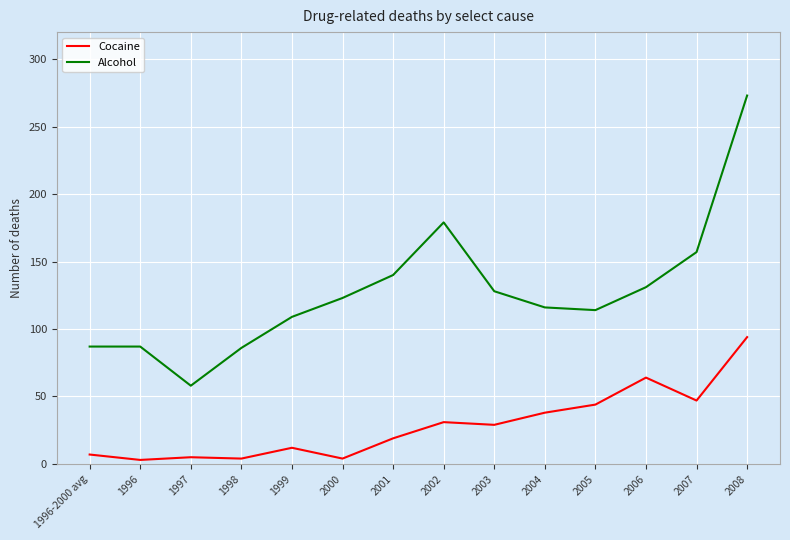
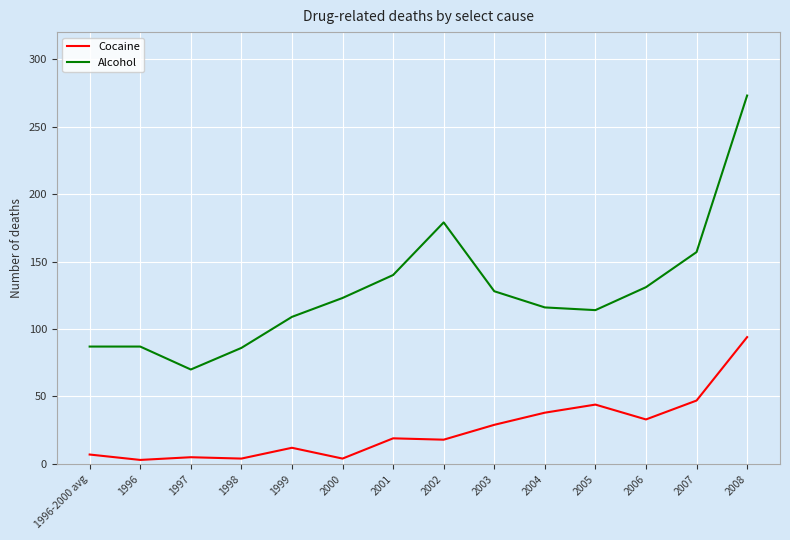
  {
    "Cocaine": {
      "1996-2000 avg": 7,
      "1996": 3,
      "1997": 5,
      "1998": 4,
      "1999": 12,
      "2000": 4,
      "2001": 19,
-     "2002": 31,
+     "2002": 18,
      "2003": 29,
      "2004": 38,
      "2005": 44,
-     "2006": 64,
+     "2006": 33,
      "2007": 47,
      "2008": 94
    },
    "Alcohol": {
      "1996-2000 avg": 87,
      "1996": 87,
-     "1997": 58,
+     "1997": 70,
      "1998": 86,
      "1999": 109,
      "2000": 123,
      "2001": 140,
      "2002": 179,
      "2003": 128,
      "2004": 116,
      "2005": 114,
      "2006": 131,
      "2007": 157,
      "2008": 273
    }
  }
